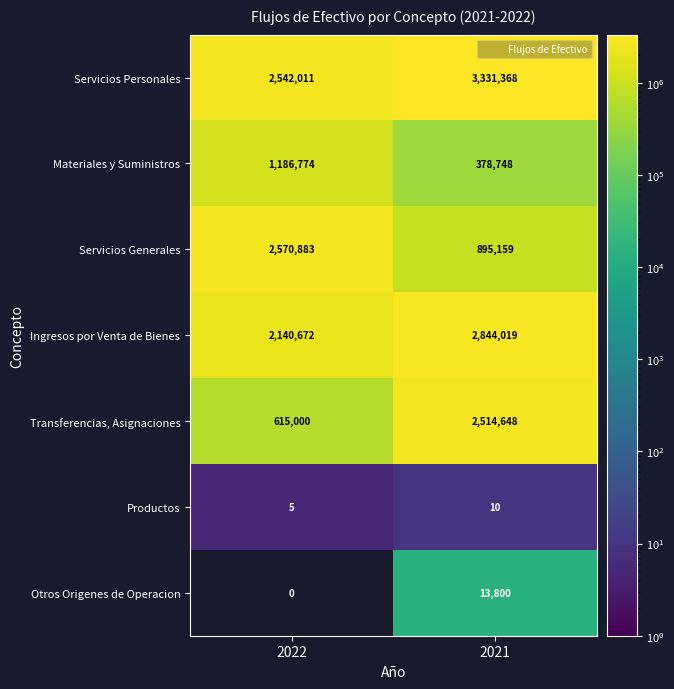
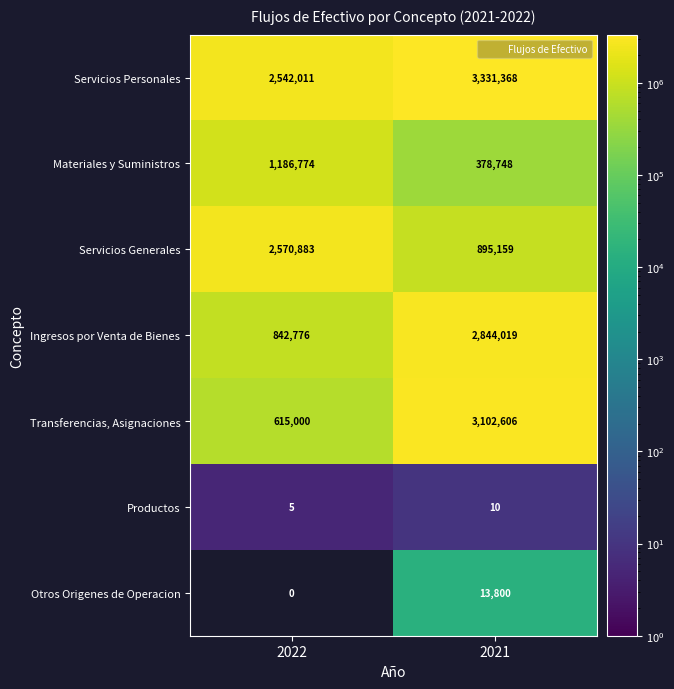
  {
    "Servicios Personales": {
      "2022": "2,542,011",
      "2021": "3,331,368"
    },
    "Materiales y Suministros": {
      "2022": "1,186,774",
      "2021": "378,748"
    },
    "Servicios Generales": {
      "2022": "2,570,883",
      "2021": "895,159"
    },
    "Ingresos por Venta de Bienes": {
-     "2022": "2,140,672",
+     "2022": "842,776",
      "2021": "2,844,019"
    },
    "Transferencias, Asignaciones": {
      "2022": "615,000",
-     "2021": "2,514,648"
+     "2021": "3,102,606"
    },
    "Productos": {
      "2022": "5",
      "2021": "10"
    },
    "Otros Origenes de Operacion": {
      "2021": "13,800"
    }
  }
